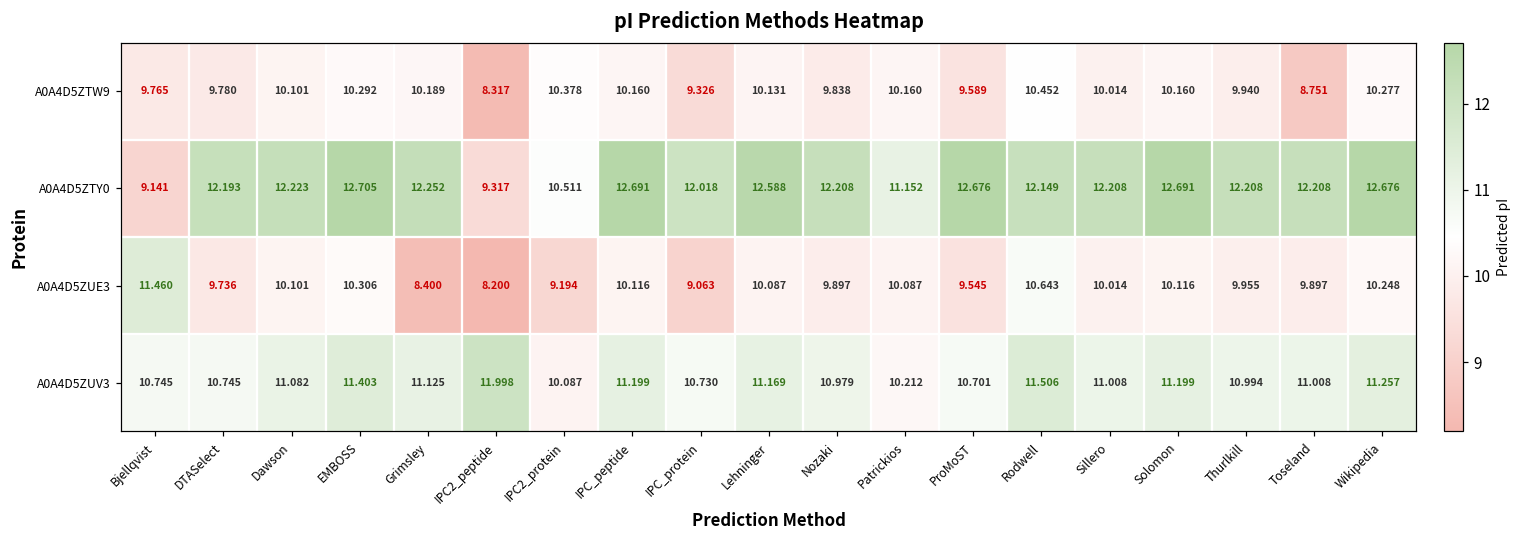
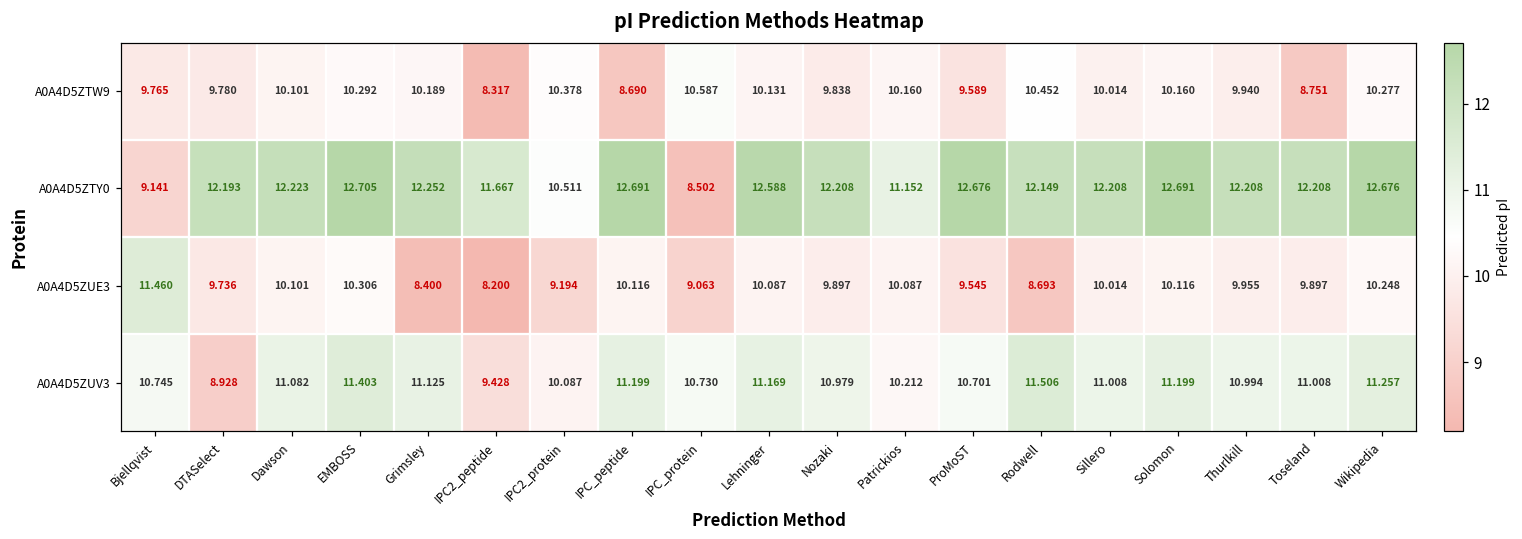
  {
    "A0A4D5ZTW9": {
      "Bjellqvist": 9.765,
      "DTASelect": 9.780,
      "Dawson": 10.101,
      "EMBOSS": 10.292,
      "Grimsley": 10.189,
      "IPC2_peptide": 8.317,
      "IPC2_protein": 10.378,
-     "IPC_peptide": 10.160,
-     "IPC_protein": 9.326,
+     "IPC_peptide": 8.690,
+     "IPC_protein": 10.587,
      "Lehninger": 10.131,
      "Nozaki": 9.838,
      "Patrickios": 10.160,
      "ProMoST": 9.589,
      "Rodwell": 10.452,
      "Sillero": 10.014,
      "Solomon": 10.160,
      "Thurlkill": 9.940,
      "Toseland": 8.751,
      "Wikipedia": 10.277
    },
    "A0A4D5ZTY0": {
      "Bjellqvist": 9.141,
      "DTASelect": 12.193,
      "Dawson": 12.223,
      "EMBOSS": 12.705,
      "Grimsley": 12.252,
-     "IPC2_peptide": 9.317,
+     "IPC2_peptide": 11.667,
      "IPC2_protein": 10.511,
      "IPC_peptide": 12.691,
-     "IPC_protein": 12.018,
+     "IPC_protein": 8.502,
      "Lehninger": 12.588,
      "Nozaki": 12.208,
      "Patrickios": 11.152,
      "ProMoST": 12.676,
      "Rodwell": 12.149,
      "Sillero": 12.208,
      "Solomon": 12.691,
      "Thurlkill": 12.208,
      "Toseland": 12.208,
      "Wikipedia": 12.676
    },
    "A0A4D5ZUE3": {
      "Bjellqvist": 11.460,
      "DTASelect": 9.736,
      "Dawson": 10.101,
      "EMBOSS": 10.306,
      "Grimsley": 8.400,
      "IPC2_peptide": 8.200,
      "IPC2_protein": 9.194,
      "IPC_peptide": 10.116,
      "IPC_protein": 9.063,
      "Lehninger": 10.087,
      "Nozaki": 9.897,
      "Patrickios": 10.087,
      "ProMoST": 9.545,
-     "Rodwell": 10.643,
+     "Rodwell": 8.693,
      "Sillero": 10.014,
      "Solomon": 10.116,
      "Thurlkill": 9.955,
      "Toseland": 9.897,
      "Wikipedia": 10.248
    },
    "A0A4D5ZUV3": {
      "Bjellqvist": 10.745,
-     "DTASelect": 10.745,
+     "DTASelect": 8.928,
      "Dawson": 11.082,
      "EMBOSS": 11.403,
      "Grimsley": 11.125,
-     "IPC2_peptide": 11.998,
+     "IPC2_peptide": 9.428,
      "IPC2_protein": 10.087,
      "IPC_peptide": 11.199,
      "IPC_protein": 10.730,
      "Lehninger": 11.169,
      "Nozaki": 10.979,
      "Patrickios": 10.212,
      "ProMoST": 10.701,
      "Rodwell": 11.506,
      "Sillero": 11.008,
      "Solomon": 11.199,
      "Thurlkill": 10.994,
      "Toseland": 11.008,
      "Wikipedia": 11.257
    }
  }
